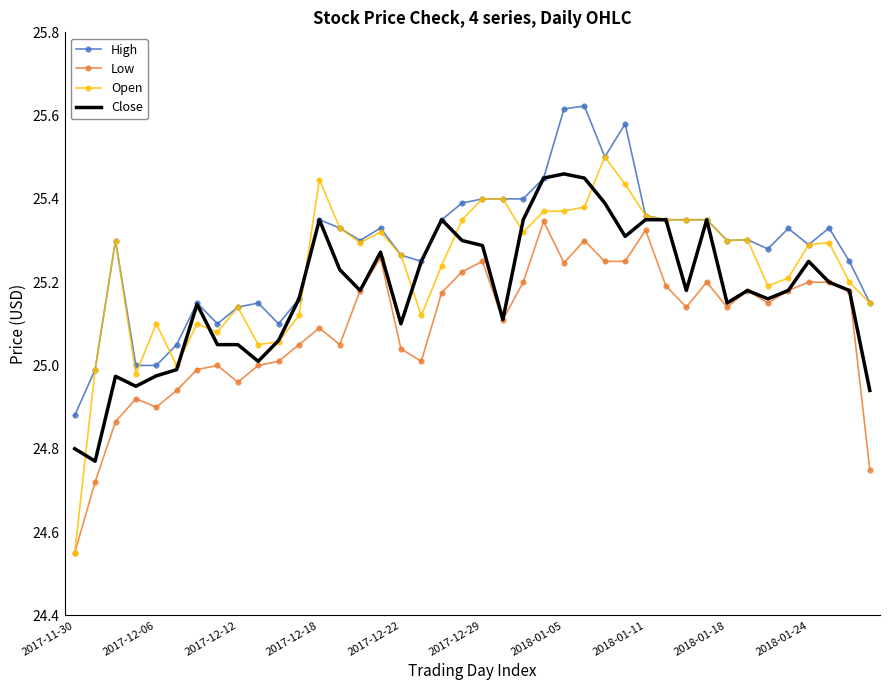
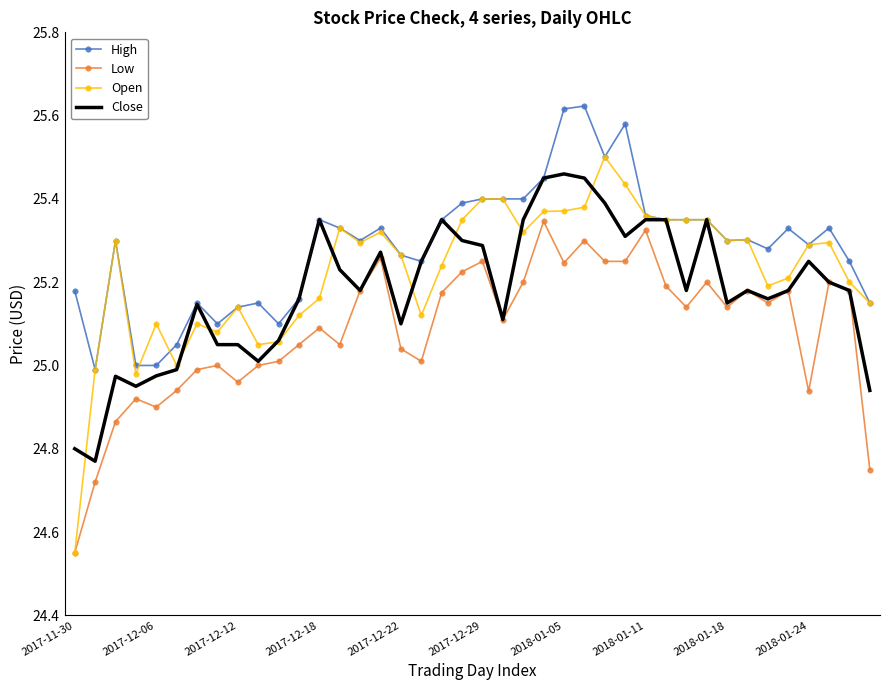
  {
    "High": {
-     "2017-11-30": 24.88,
+     "2017-11-30": 25.18,
      "2017-12-06": 25.00,
      "2018-01-05": 25.62
    },
    "Low": {
      "2017-12-06": 24.90,
      "2017-12-12": 24.96,
      "2017-12-18": 25.09,
      "2017-12-22": 25.04,
      "2017-12-29": 25.25,
      "2018-01-05": 25.25,
      "2018-01-11": 25.33,
      "2018-01-18": 25.14,
-     "2018-01-24": 25.20
+     "2018-01-24": 24.94
    },
    "Open": {
      "2017-12-06": 25.10,
-     "2017-12-18": 25.45,
+     "2017-12-18": 25.16,
      "2018-01-05": 25.37
    },
    "Close": {
      "2017-11-30": 24.80,
      "2017-12-06": 24.98,
      "2017-12-12": 25.05,
      "2017-12-22": 25.10,
      "2017-12-29": 25.29,
      "2018-01-05": 25.46,
      "2018-01-11": 25.35,
      "2018-01-18": 25.15,
      "2018-01-24": 25.25
    }
  }
